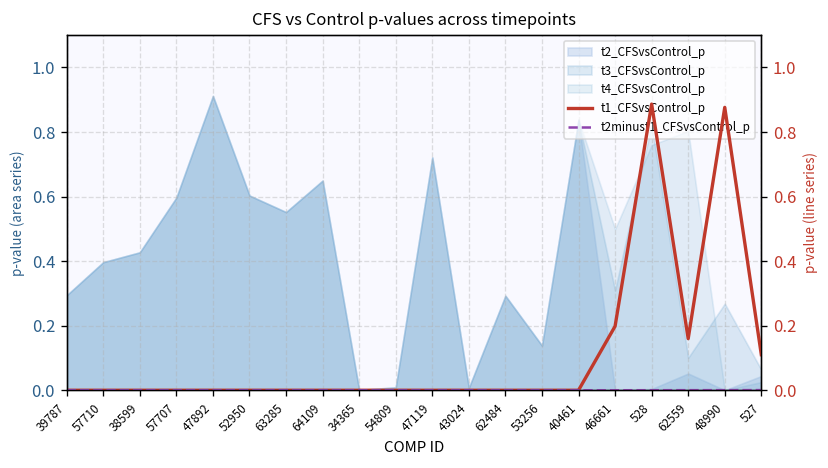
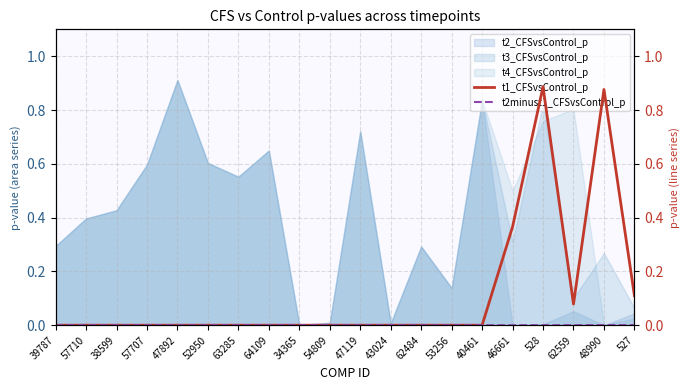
  {
    "t1_CFSvsControl_p": {
-     "46661": 0.20,
-     "62559": 0.16,
+     "46661": 0.37,
+     "62559": 0.08,
      "527": 0.11
    },
    "t2minust1_CFSvsControl_p": {
      "46661": 0.00,
      "528": 0.00,
      "62559": 0.00,
      "48990": 0.00,
      "527": 0.00
    }
  }
